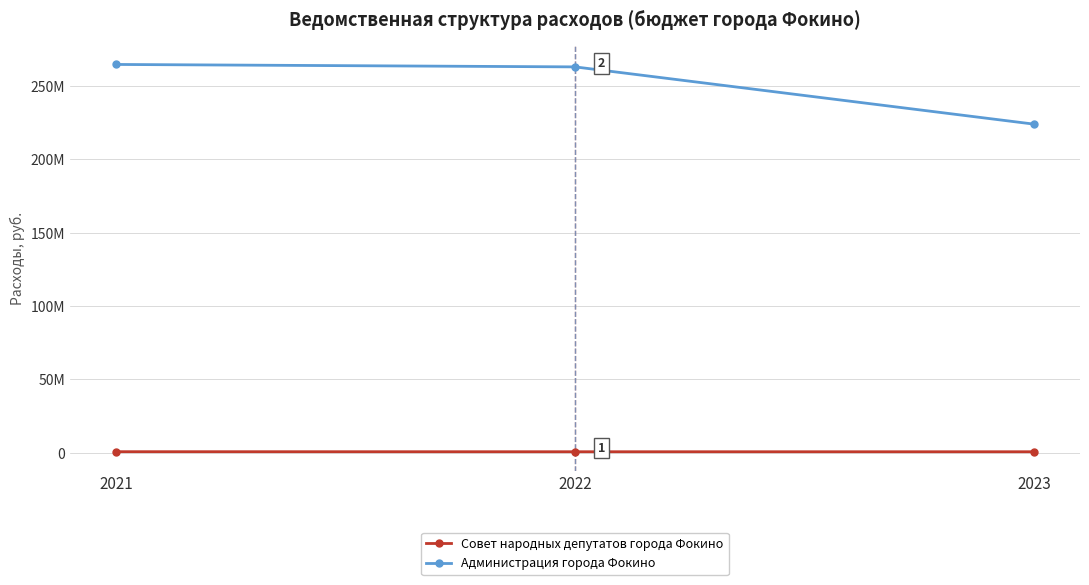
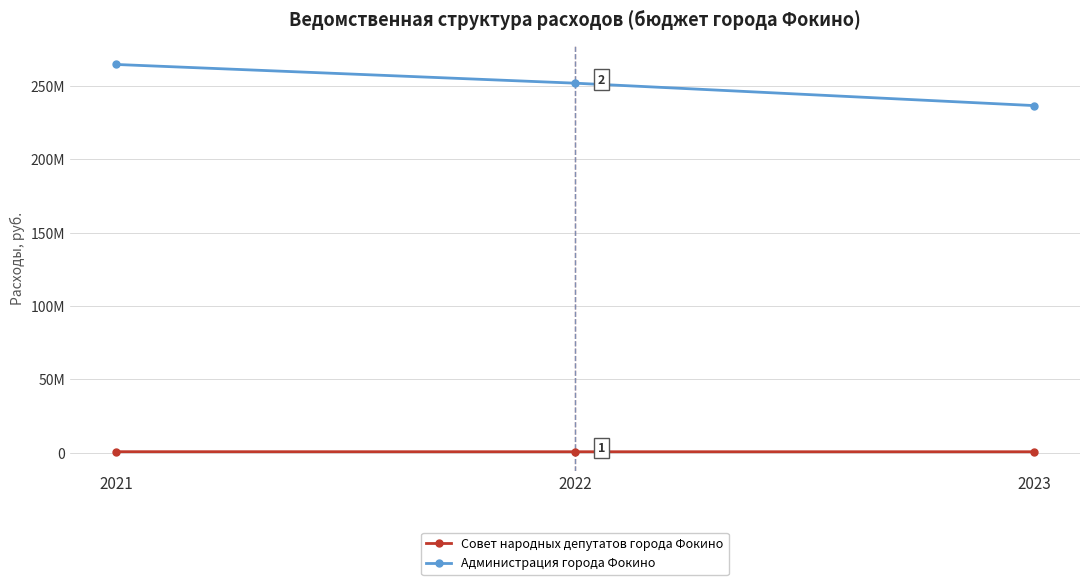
  {
    "Совет народных депутатов города Фокино": {
      "2021": 1000000,
      "2023": 1000000
    },
    "Администрация города Фокино": {
      "2021": 265000000,
-     "2022": 263000000,
-     "2023": 224000000
+     "2022": 252000000,
+     "2023": 237000000
    }
  }
